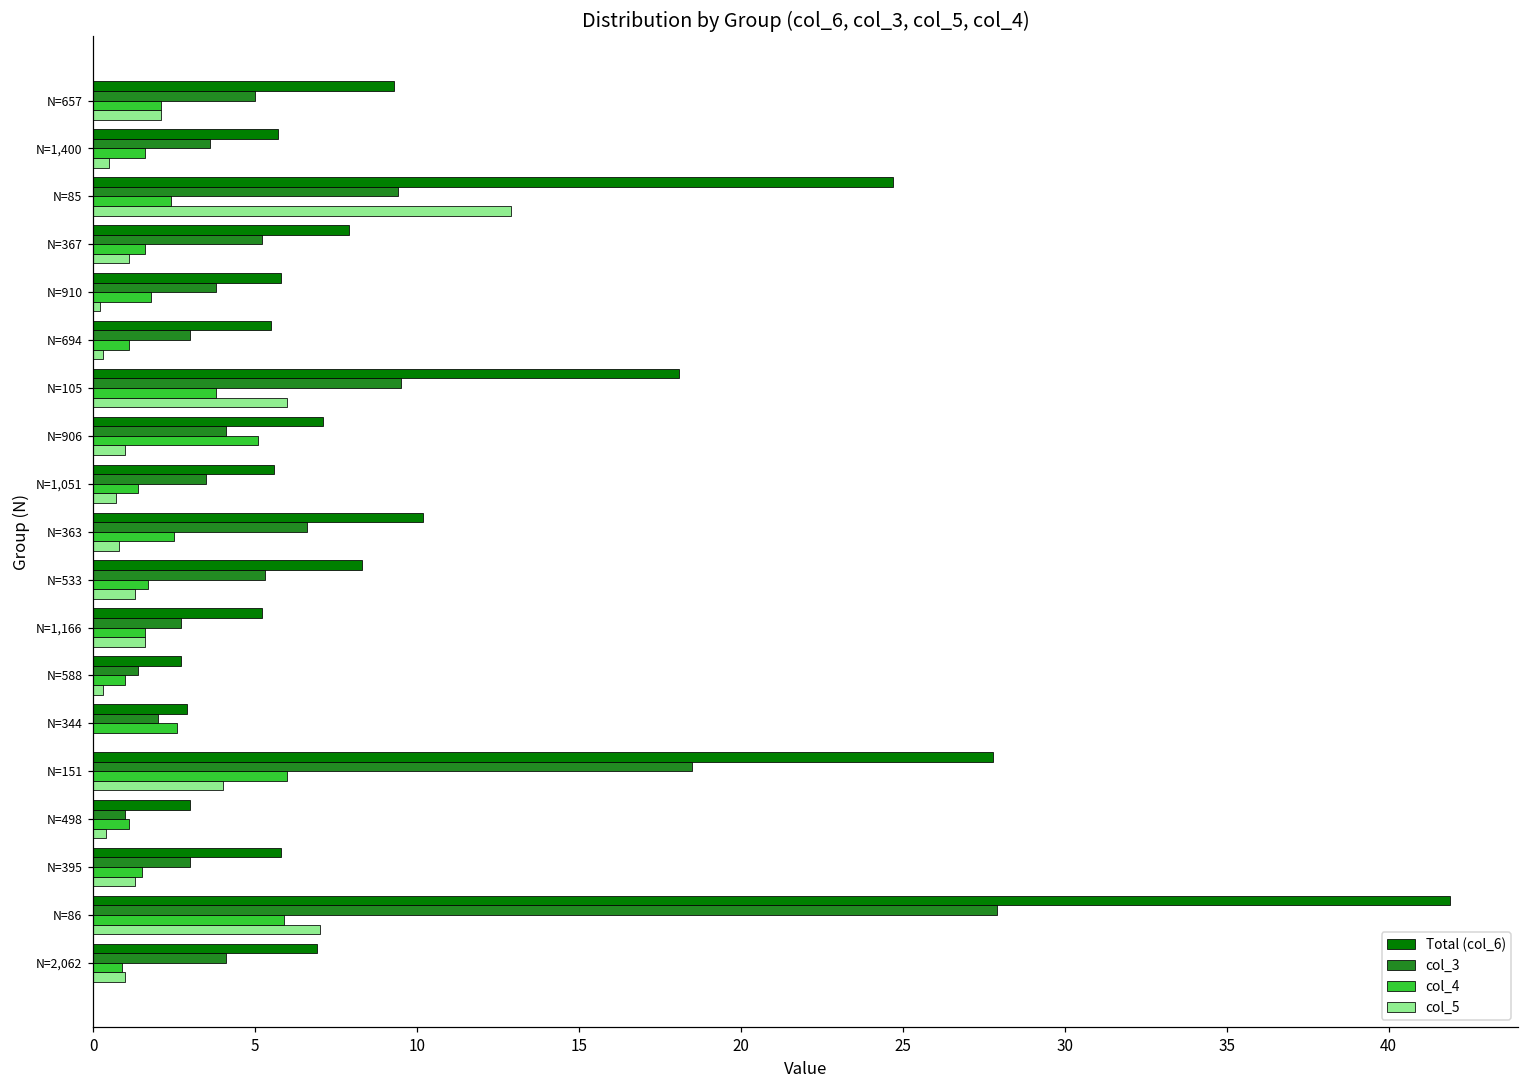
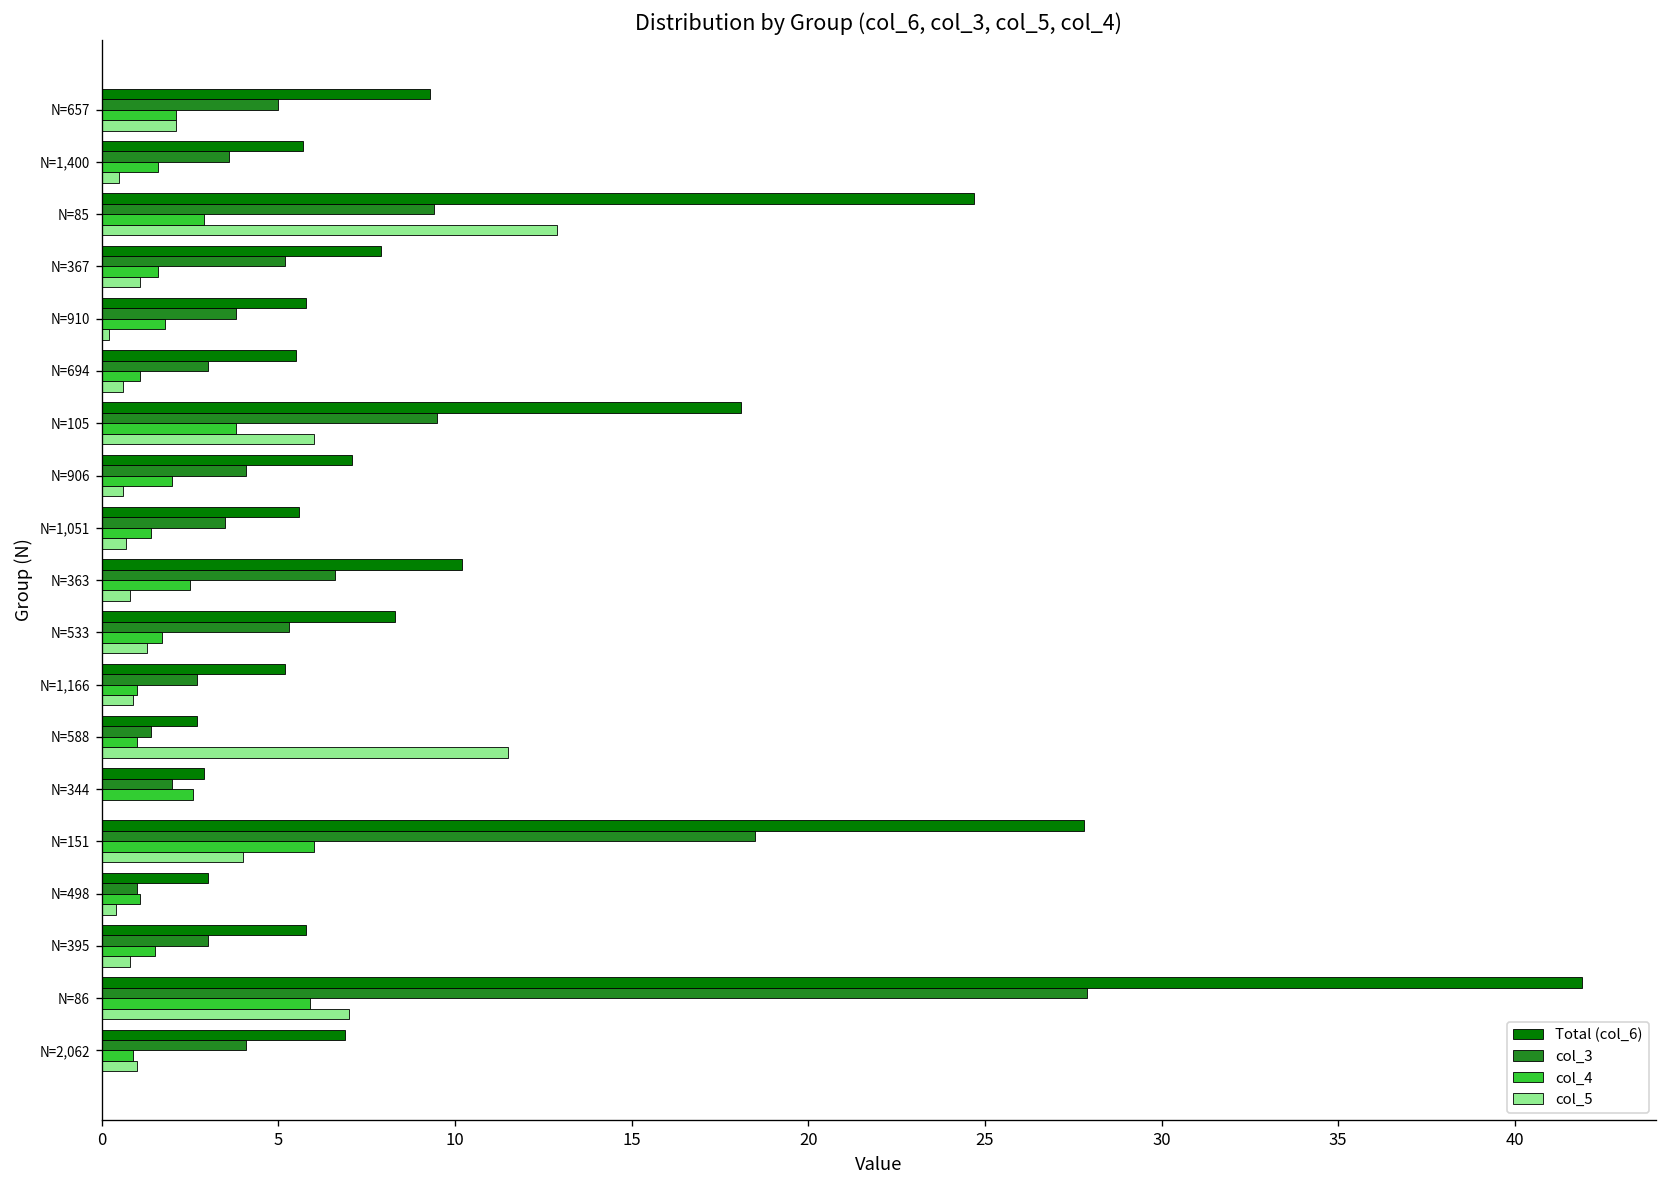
  {
    "col_4": {
      "N=657": 2.1,
      "N=1,400": 1.6,
-     "N=85": 2.4,
+     "N=85": 2.9,
      "N=367": 1.6,
      "N=910": 1.8,
      "N=694": 1.1,
      "N=105": 3.8,
-     "N=906": 5.1,
+     "N=906": 2.0,
      "N=1,051": 1.4,
      "N=363": 2.5,
      "N=533": 1.7,
-     "N=1,166": 1.6,
+     "N=1,166": 1.0,
      "N=588": 1.0,
      "N=344": 2.6,
      "N=151": 6.0,
      "N=498": 1.1,
      "N=395": 1.5,
      "N=86": 5.9,
      "N=2,062": 0.9
    },
    "col_5": {
      "N=657": 2.1,
      "N=1,400": 0.5,
      "N=85": 12.9,
      "N=367": 1.1,
      "N=910": 0.2,
-     "N=694": 0.3,
+     "N=694": 0.6,
      "N=105": 6.0,
-     "N=906": 1.0,
+     "N=906": 0.6,
      "N=1,051": 0.7,
      "N=363": 0.8,
      "N=533": 1.3,
-     "N=1,166": 1.6,
-     "N=588": 0.3,
+     "N=1,166": 0.9,
+     "N=588": 11.5,
      "N=344": 0.0,
      "N=151": 4.0,
      "N=498": 0.4,
-     "N=395": 1.3,
+     "N=395": 0.8,
      "N=86": 7.0,
      "N=2,062": 1.0
    }
  }
